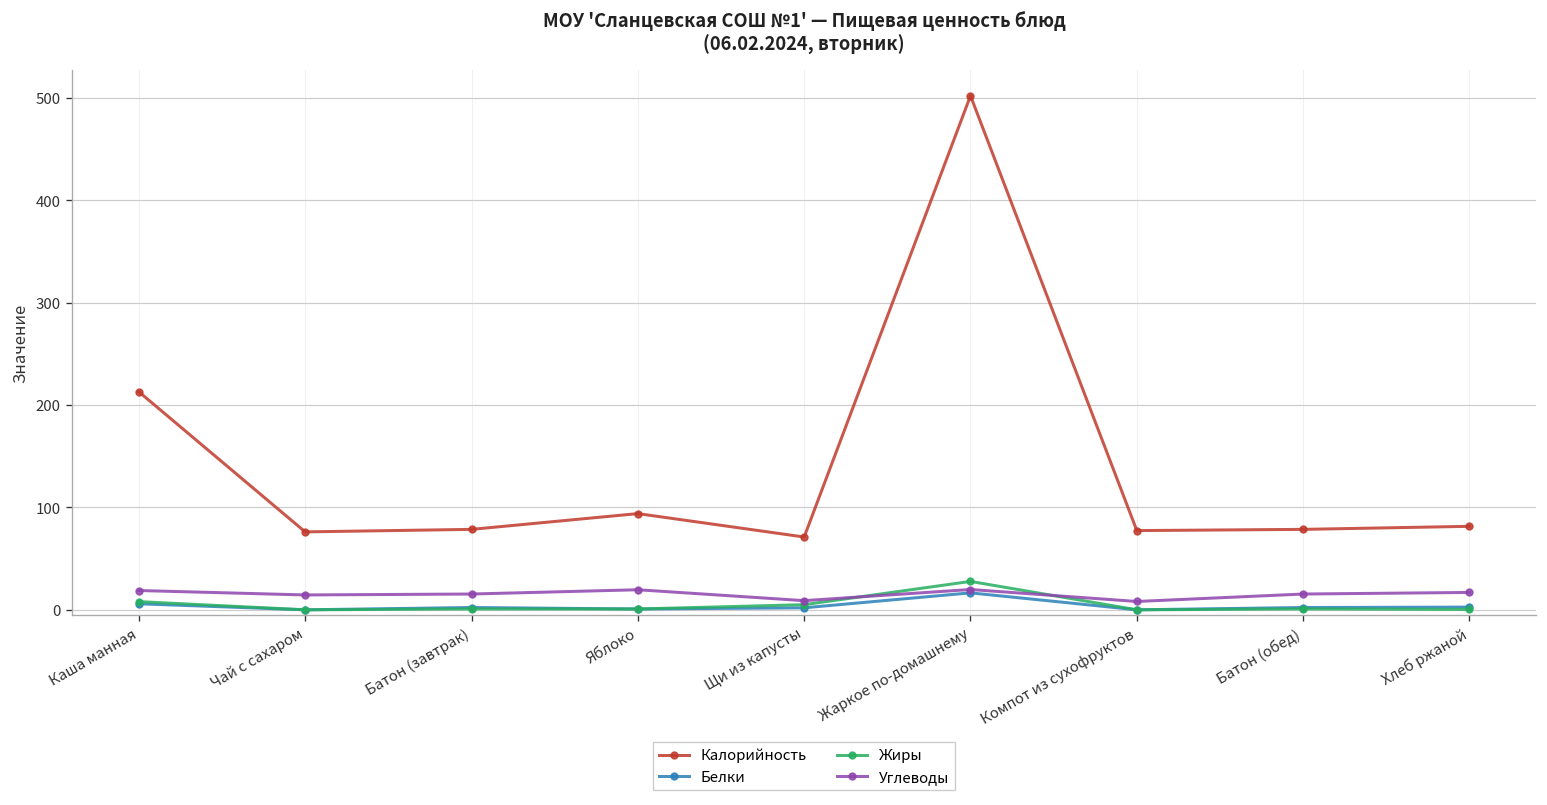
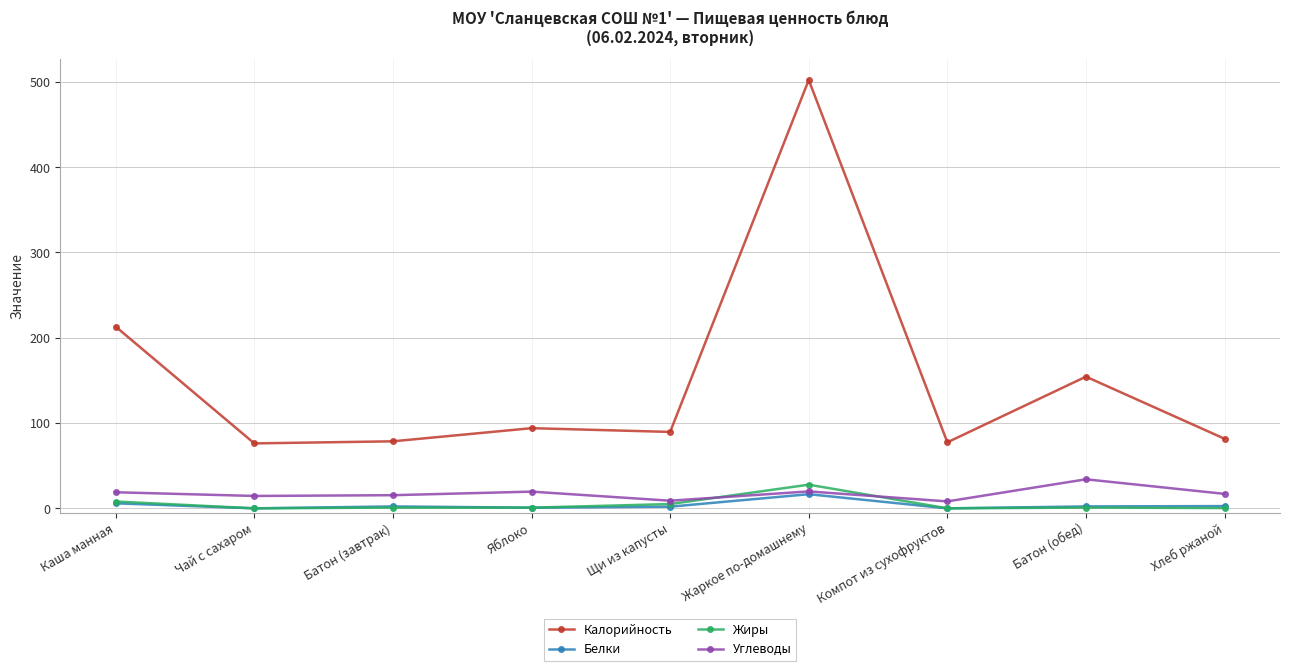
  {
    "Калорийность": {
      "Каша манная": 210,
      "Чай с сахаром": 80,
      "Батон (завтрак)": 80,
      "Яблоко": 90,
-     "Щи из капусты": 70,
+     "Щи из капусты": 90,
      "Жаркое по-домашнему": 500,
      "Компот из сухофруктов": 80,
-     "Батон (обед)": 80,
+     "Батон (обед)": 150,
      "Хлеб ржаной": 80
    },
    "Белки": {
      "Щи из капусты": 0,
      "Жаркое по-домашнему": 20
    },
    "Жиры": {
      "Щи из капусты": 10,
      "Жаркое по-домашнему": 30
    },
    "Углеводы": {
      "Каша манная": 20,
      "Чай с сахаром": 10,
      "Батон (завтрак)": 20,
      "Яблоко": 20,
      "Щи из капусты": 10,
      "Жаркое по-домашнему": 20,
      "Компот из сухофруктов": 10,
-     "Батон (обед)": 20,
+     "Батон (обед)": 30,
      "Хлеб ржаной": 20
    }
  }
